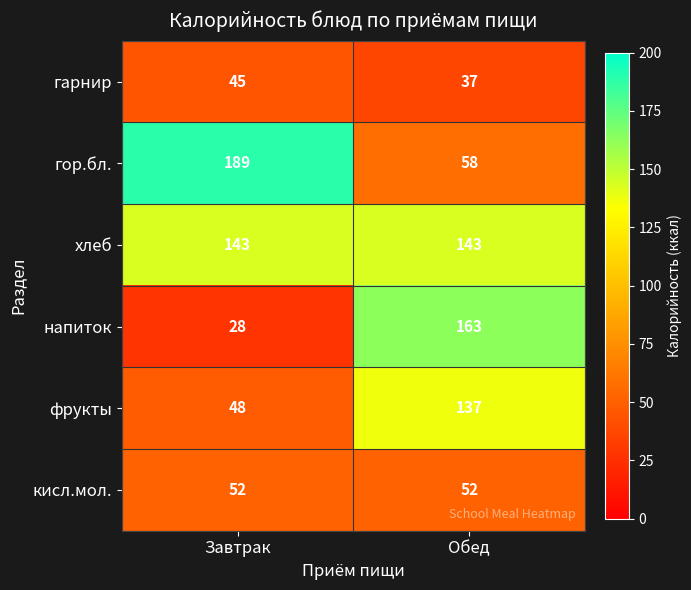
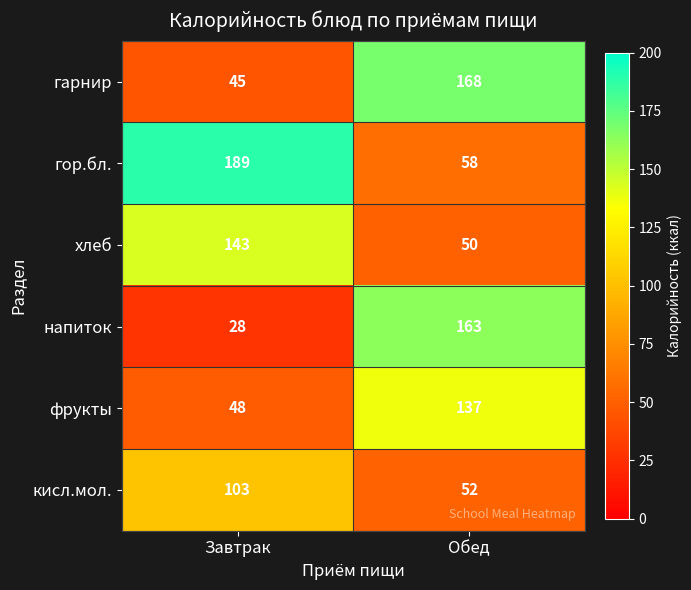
  {
    "гарнир": {
      "Завтрак": 45,
-     "Обед": 37
+     "Обед": 168
    },
    "гор.бл.": {
      "Завтрак": 189,
      "Обед": 58
    },
    "хлеб": {
      "Завтрак": 143,
-     "Обед": 143
+     "Обед": 50
    },
    "напиток": {
      "Завтрак": 28,
      "Обед": 163
    },
    "фрукты": {
      "Завтрак": 48,
      "Обед": 137
    },
    "кисл.мол.": {
-     "Завтрак": 52
+     "Завтрак": 103
    }
  }
